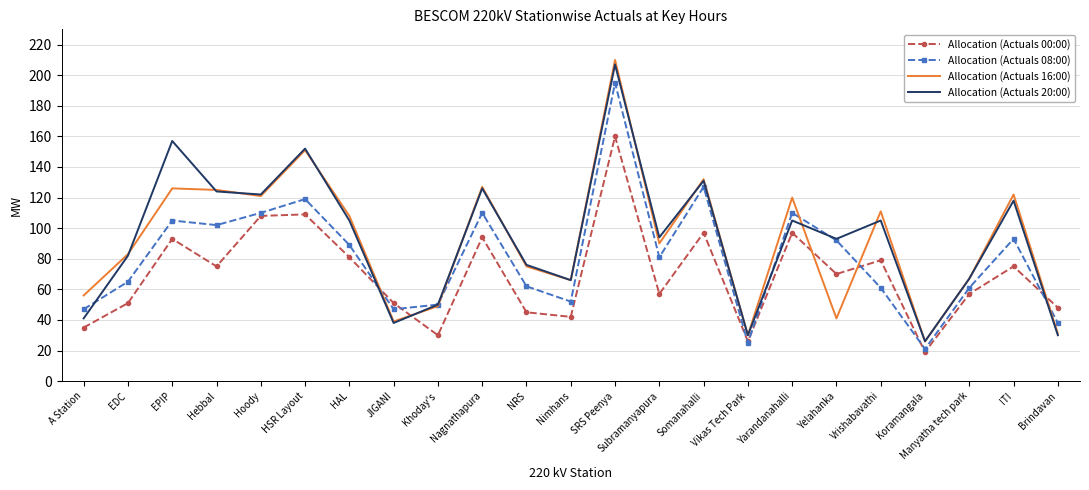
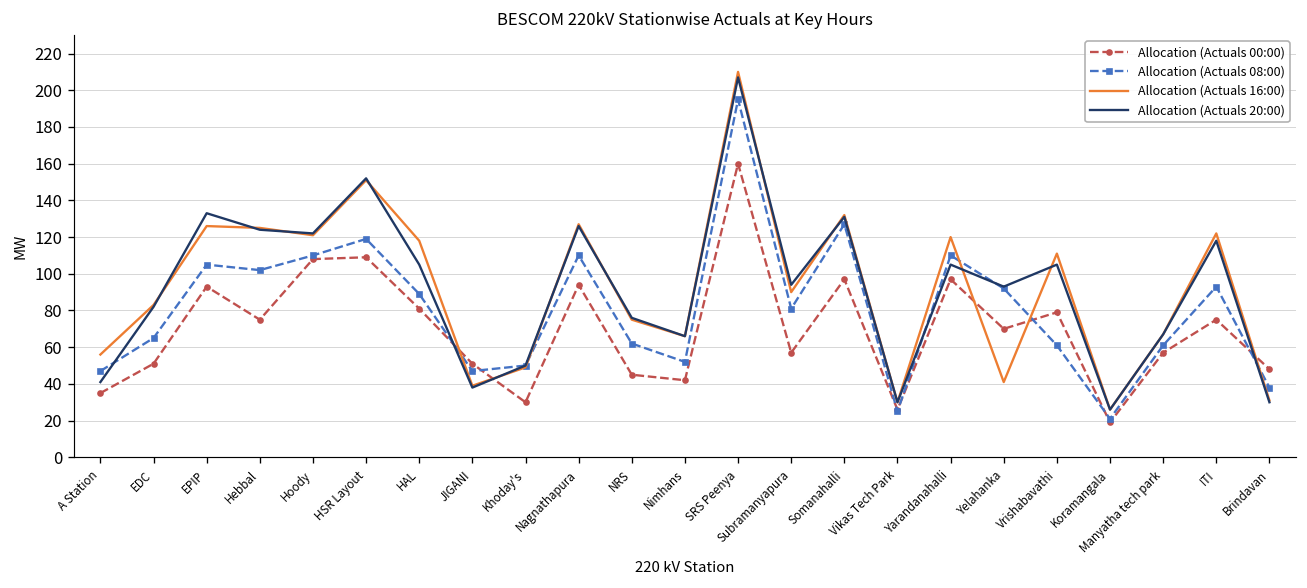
  {
    "Allocation (Actuals 00:00)": {
      "A Station": 35,
      "EDC": 51,
      "EPIP": 93,
      "Hebbal": 75,
      "Hoody": 108,
      "HSR Layout": 109,
      "HAL": 81,
      "JIGANI": 51,
      "Khoday's": 30,
      "Nagnathapura": 94,
      "NRS": 45,
      "Nimhans": 42,
      "SRS Peenya": 160,
      "Subramanyapura": 57,
      "Somanahalli": 97,
      "Yarandanahalli": 97,
      "Yelahanka": 70,
      "Vrishabavathi": 79,
      "Koramangala": 19,
      "Manyatha tech park": 57,
      "ITI": 75,
      "Brindavan": 48
    },
    "Allocation (Actuals 08:00)": {
      "A Station": 47,
      "EDC": 65,
      "EPIP": 105,
      "Hebbal": 102,
      "Hoody": 110,
      "HSR Layout": 119,
      "HAL": 89,
      "JIGANI": 47,
      "Nagnathapura": 110,
      "NRS": 62,
      "Nimhans": 52,
      "SRS Peenya": 195,
      "Subramanyapura": 81,
      "Somanahalli": 127,
      "Yarandanahalli": 110,
      "Vrishabavathi": 61,
      "Koramangala": 21,
      "Manyatha tech park": 61,
      "ITI": 93,
      "Brindavan": 38
    },
    "Allocation (Actuals 16:00)": {
      "A Station": 56,
      "EPIP": 126,
-     "HAL": 108,
+     "HAL": 118,
      "SRS Peenya": 210,
      "Subramanyapura": 90,
      "Yarandanahalli": 120,
      "Yelahanka": 41,
      "Vrishabavathi": 111,
      "ITI": 122
    },
    "Allocation (Actuals 20:00)": {
      "A Station": 41,
-     "EPIP": 157,
+     "EPIP": 133,
      "HAL": 105,
      "SRS Peenya": 207,
      "Subramanyapura": 94,
      "Yarandanahalli": 105,
      "Vrishabavathi": 105,
      "ITI": 118
    }
  }
